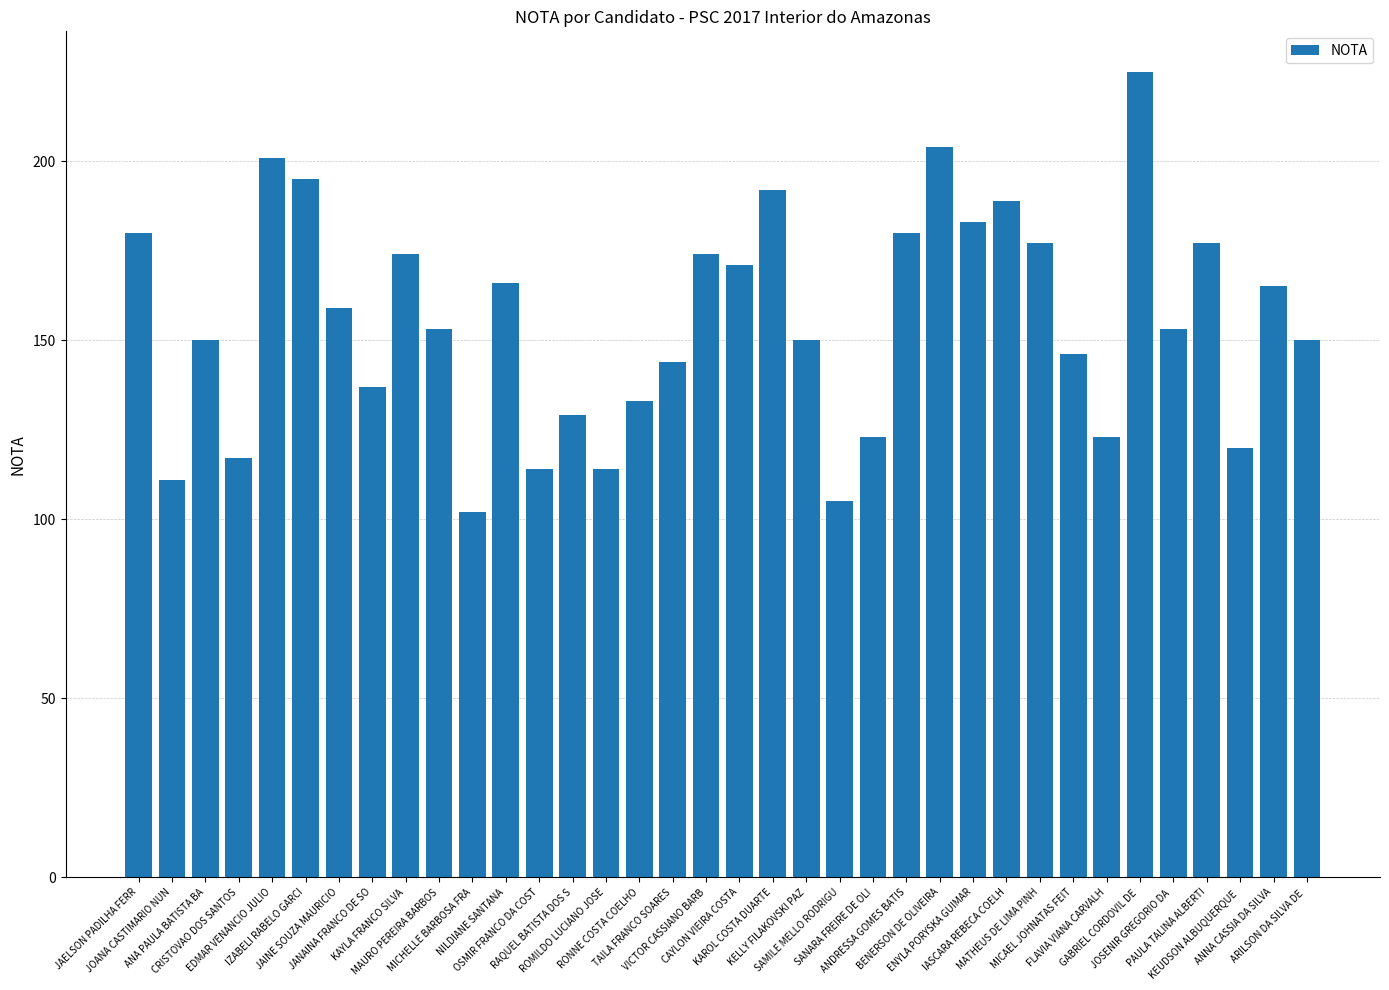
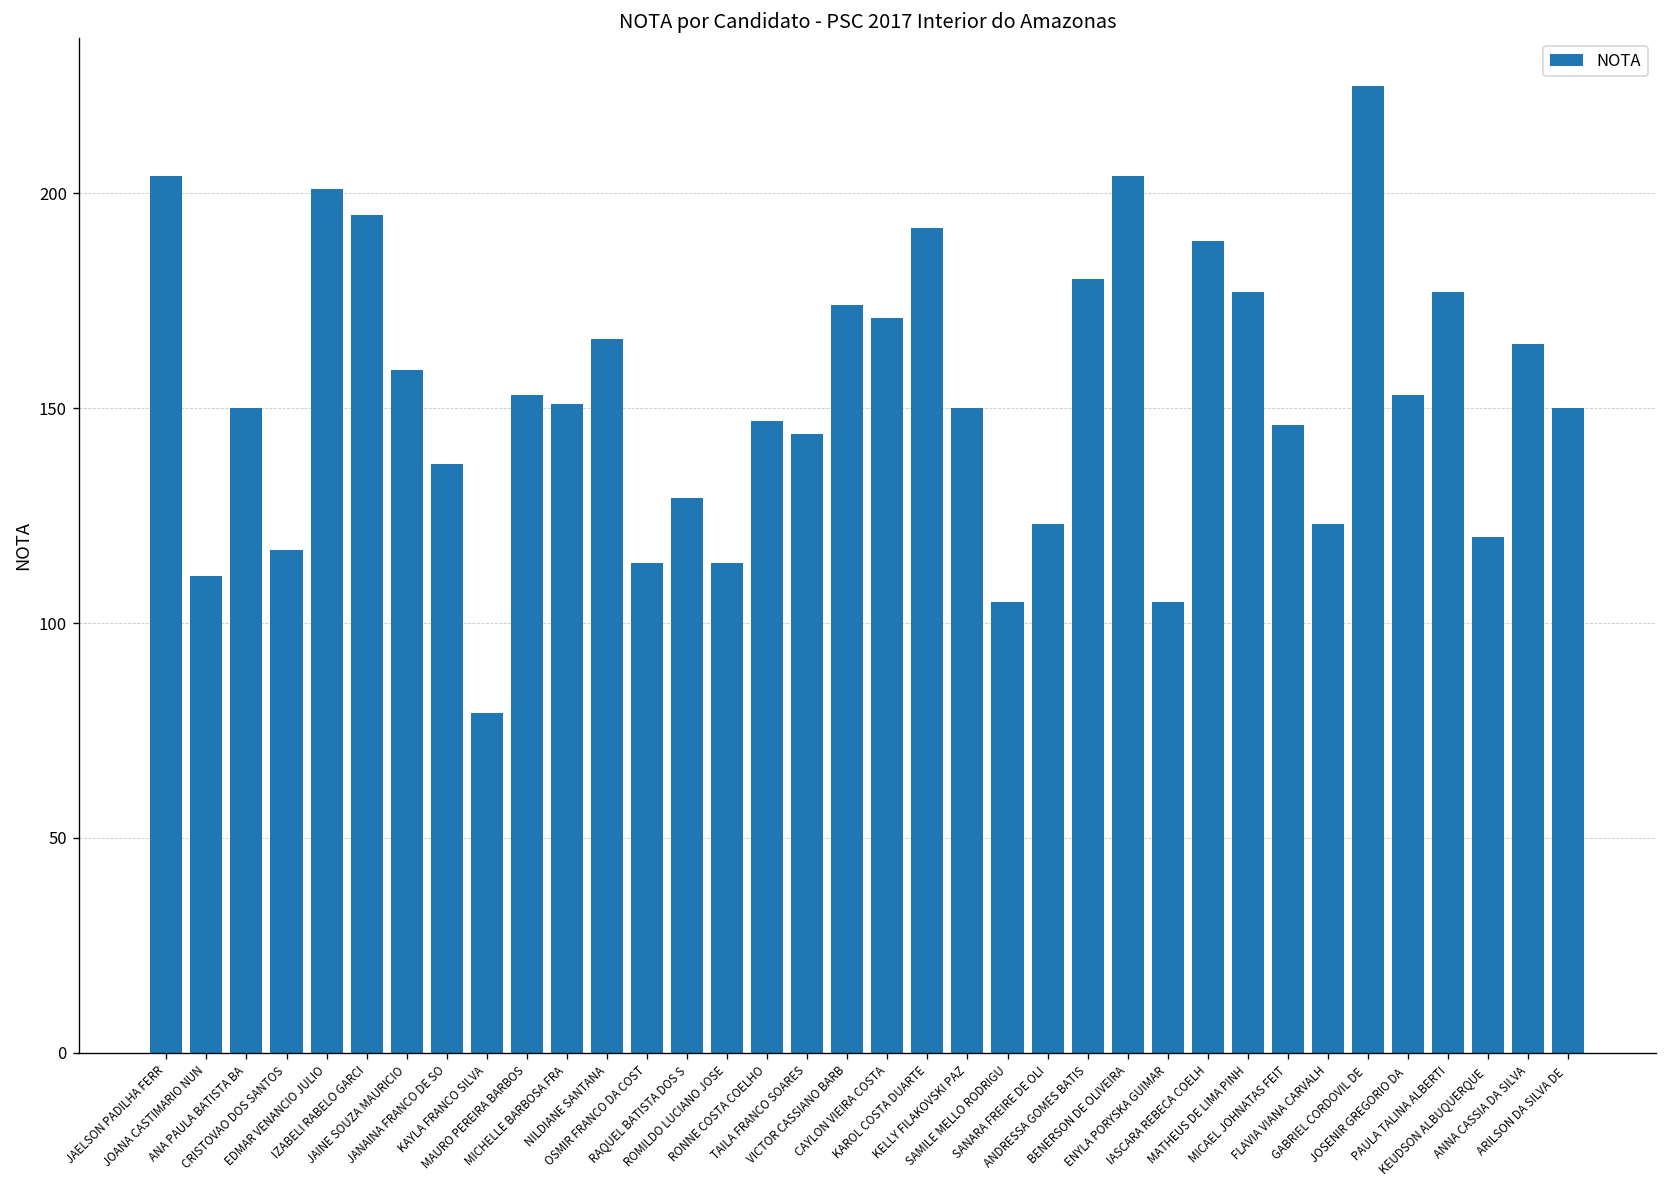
  {
-   "JAELSON PADILHA FERR": 180,
+   "JAELSON PADILHA FERR": 204,
    "JOANA CASTIMARIO NUN": 111,
    "ANA PAULA BATISTA BA": 150,
    "CRISTOVAO DOS SANTOS": 117,
    "EDMAR VENANCIO JULIO": 201,
    "IZABELI RABELO GARCI": 195,
    "JAINE SOUZA MAURICIO": 159,
    "JANAINA FRANCO DE SO": 137,
-   "KAYLA FRANCO SILVA": 174,
+   "KAYLA FRANCO SILVA": 79,
    "MAURO PEREIRA BARBOS": 153,
-   "MICHELLE BARBOSA FRA": 102,
+   "MICHELLE BARBOSA FRA": 151,
    "NILDIANE SANTANA": 166,
    "OSMIR FRANCO DA COST": 114,
    "RAQUEL BATISTA DOS S": 129,
    "ROMILDO LUCIANO JOSE": 114,
-   "RONNE COSTA COELHO": 133,
+   "RONNE COSTA COELHO": 147,
    "TAILA FRANCO SOARES": 144,
    "VICTOR CASSIANO BARB": 174,
    "CAYLON VIEIRA COSTA": 171,
    "KAROL COSTA DUARTE": 192,
    "KELLY FILAKOVSKI PAZ": 150,
    "SAMILE MELLO RODRIGU": 105,
    "SANARA FREIRE DE OLI": 123,
    "ANDRESSA GOMES BATIS": 180,
    "BENERSON DE OLIVEIRA": 204,
-   "ENYLA PORYSKA GUIMAR": 183,
+   "ENYLA PORYSKA GUIMAR": 105,
    "IASCARA REBECA COELH": 189,
    "MATHEUS DE LIMA PINH": 177,
    "MICAEL JOHNATAS FEIT": 146,
    "FLAVIA VIANA CARVALH": 123,
    "GABRIEL CORDOVIL DE": 225,
    "JOSENIR GREGORIO DA": 153,
    "PAULA TALINA ALBERTI": 177,
    "KEUDSON ALBUQUERQUE": 120,
    "ANNA CASSIA DA SILVA": 165,
    "ARILSON DA SILVA DE": 150
  }
